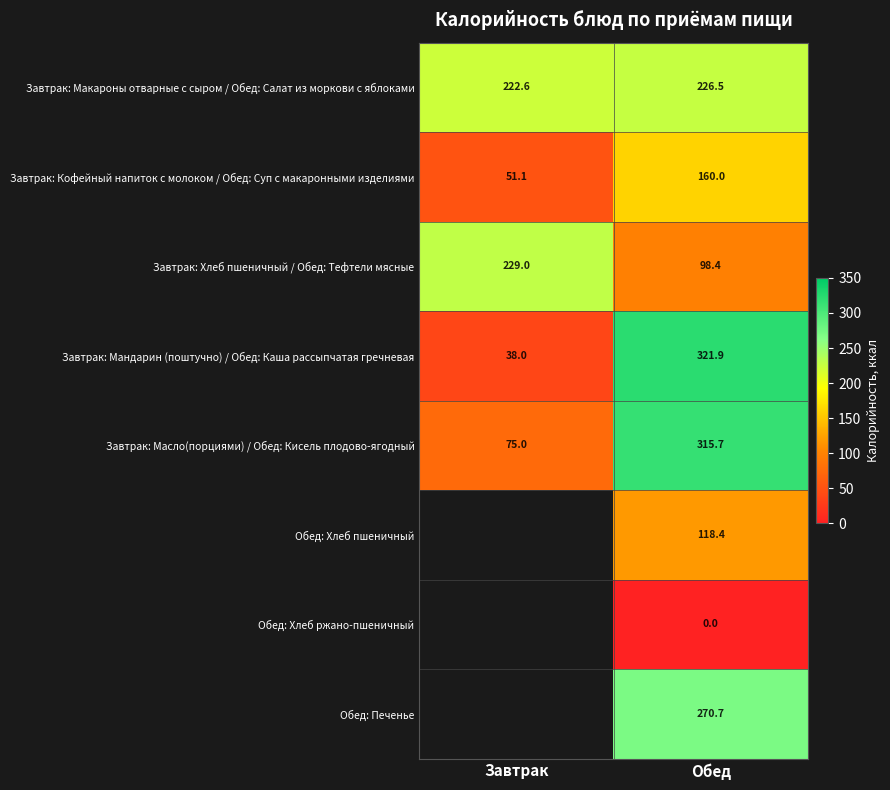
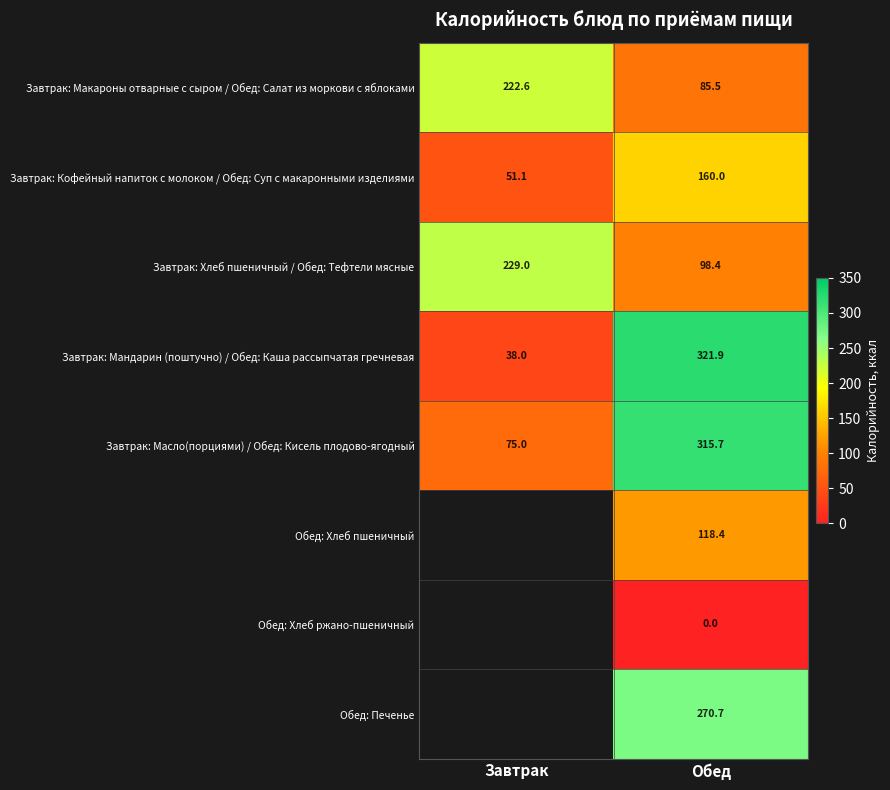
  {
    "Завтрак: Макароны отварные с сыром / Обед: Салат из моркови с яблоками": {
      "Завтрак": 222.6,
-     "Обед": 226.5
+     "Обед": 85.5
    },
    "Завтрак: Кофейный напиток с молоком / Обед: Суп с макаронными изделиями": {
      "Завтрак": 51.1,
      "Обед": 160.0
    },
    "Завтрак: Хлеб пшеничный / Обед: Тефтели мясные": {
      "Завтрак": 229.0,
      "Обед": 98.4
    },
    "Завтрак: Мандарин (поштучно) / Обед: Каша рассыпчатая гречневая": {
      "Завтрак": 38.0,
      "Обед": 321.9
    },
    "Завтрак: Масло(порциями) / Обед: Кисель плодово-ягодный": {
      "Завтрак": 75.0,
      "Обед": 315.7
    },
    "Обед: Хлеб пшеничный": {
      "Обед": 118.4
    },
    "Обед: Хлеб ржано-пшеничный": {
      "Обед": 0.0
    },
    "Обед: Печенье": {
      "Обед": 270.7
    }
  }
